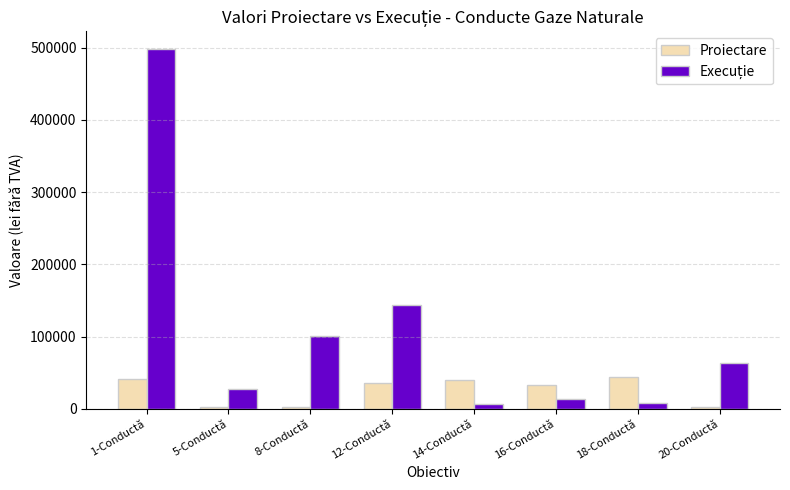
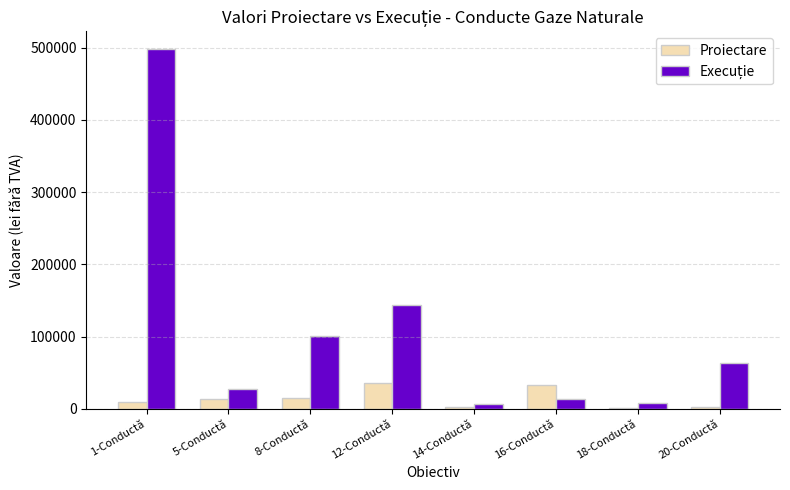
  {
    "Proiectare": {
-     "1-Conductă": 40000,
-     "5-Conductă": 0,
-     "8-Conductă": 0,
+     "1-Conductă": 10000,
+     "5-Conductă": 10000,
+     "8-Conductă": 10000,
      "12-Conductă": 40000,
-     "14-Conductă": 40000,
+     "14-Conductă": 0,
      "16-Conductă": 30000,
-     "18-Conductă": 40000
+     "18-Conductă": 0
    },
    "Execuție": {
      "1-Conductă": 500000,
      "5-Conductă": 30000,
      "8-Conductă": 100000,
      "12-Conductă": 140000,
      "14-Conductă": 10000,
      "16-Conductă": 10000,
      "18-Conductă": 10000,
      "20-Conductă": 60000
    }
  }
